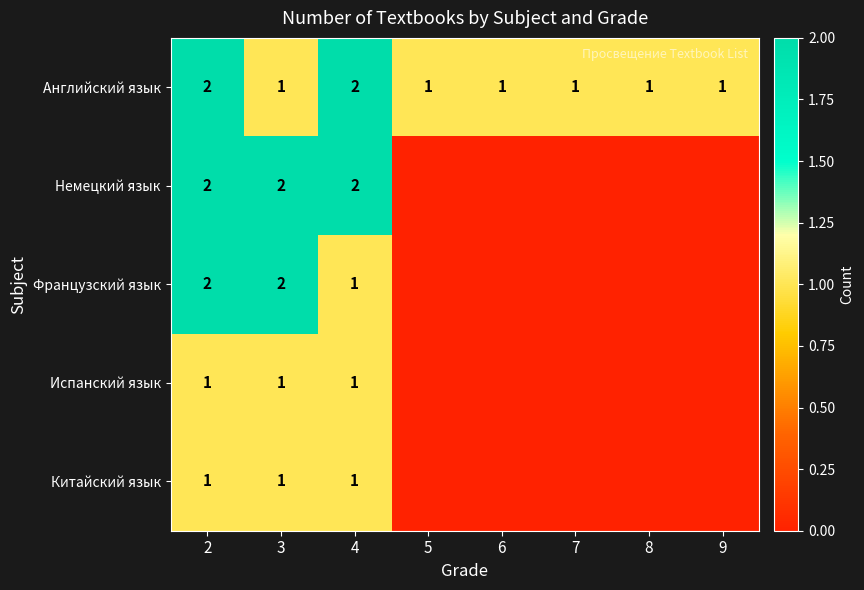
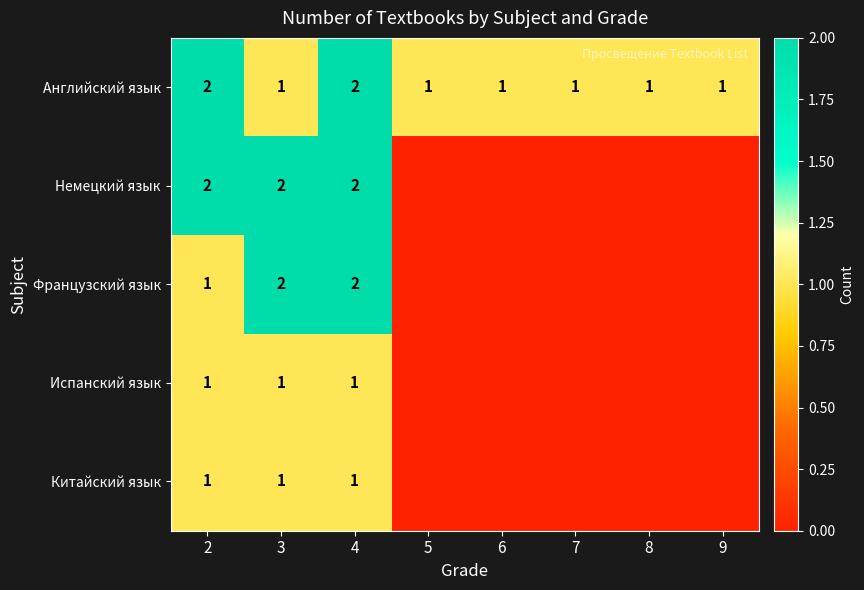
  {
    "Английский язык": {
      "2": 2,
      "3": 1,
      "4": 2,
      "5": 1,
      "6": 1,
      "7": 1,
      "9": 1
    },
    "Немецкий язык": {
      "2": 2,
      "3": 2,
      "4": 2
    },
    "Французский язык": {
-     "2": 2,
+     "2": 1,
      "3": 2,
-     "4": 1
+     "4": 2
    },
    "Испанский язык": {
      "2": 1,
      "3": 1,
      "4": 1
    },
    "Китайский язык": {
      "2": 1,
      "3": 1,
      "4": 1
    }
  }
